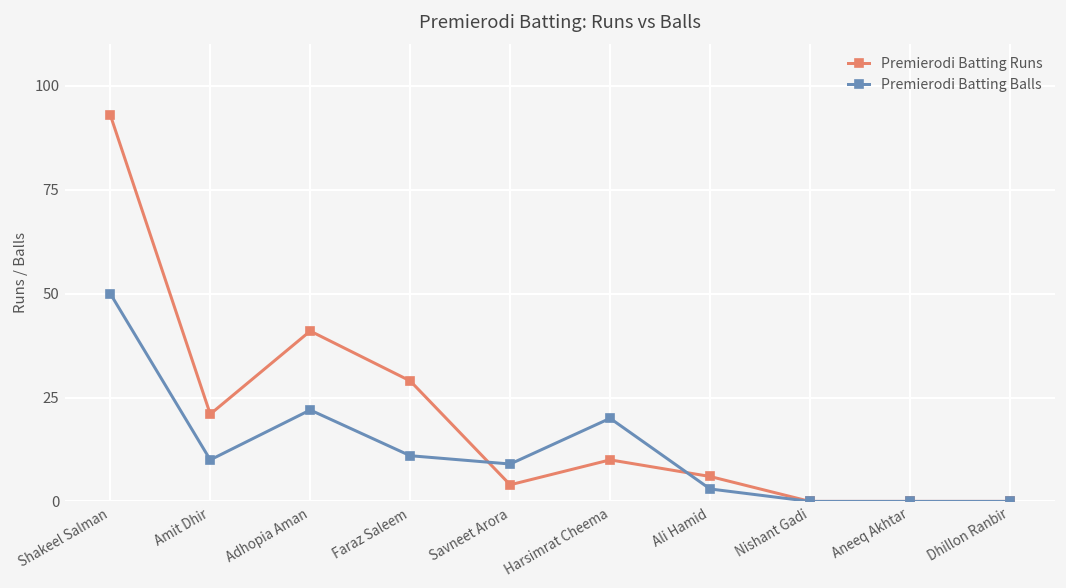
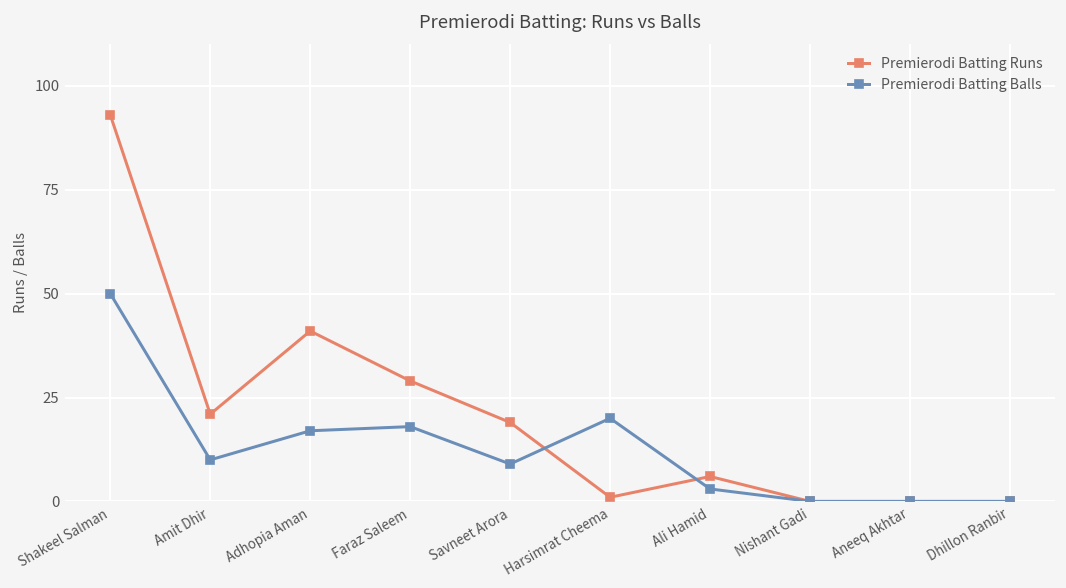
  {
    "Premierodi Batting Runs": {
      "Shakeel Salman": 93,
      "Amit Dhir": 21,
      "Adhopia Aman": 41,
      "Faraz Saleem": 29,
-     "Savneet Arora": 4,
-     "Harsimrat Cheema": 10,
+     "Savneet Arora": 19,
+     "Harsimrat Cheema": 1,
      "Ali Hamid": 6
    },
    "Premierodi Batting Balls": {
      "Shakeel Salman": 50,
      "Amit Dhir": 10,
-     "Adhopia Aman": 22,
-     "Faraz Saleem": 11,
+     "Adhopia Aman": 17,
+     "Faraz Saleem": 18,
      "Savneet Arora": 9,
      "Harsimrat Cheema": 20,
      "Ali Hamid": 3
    }
  }
